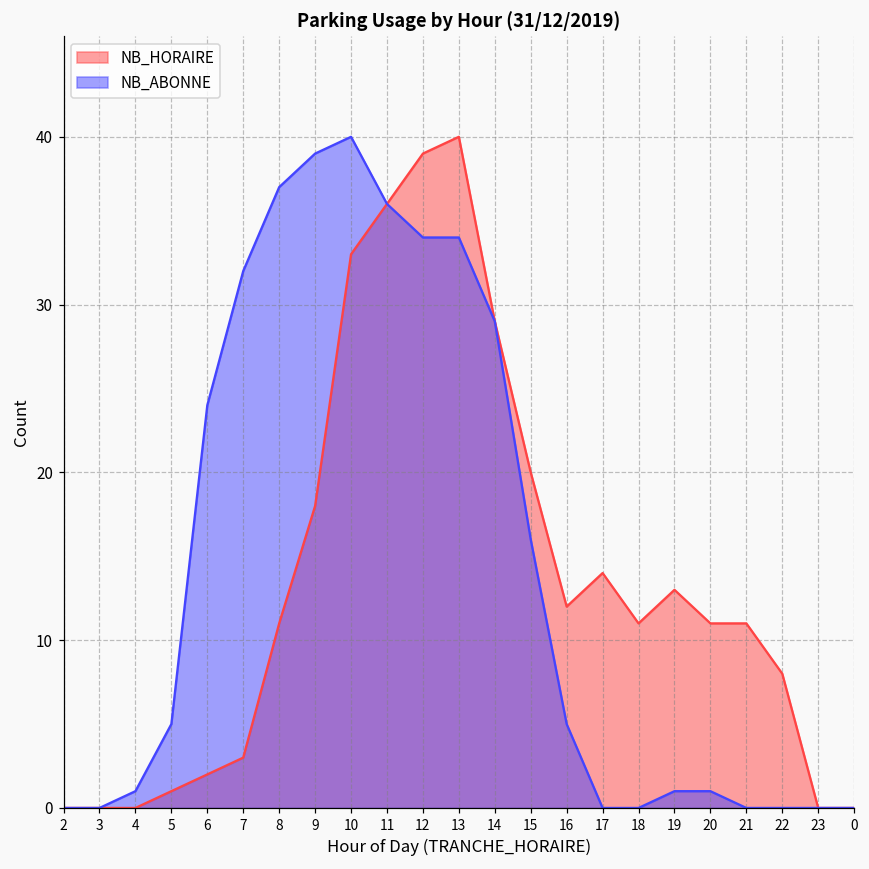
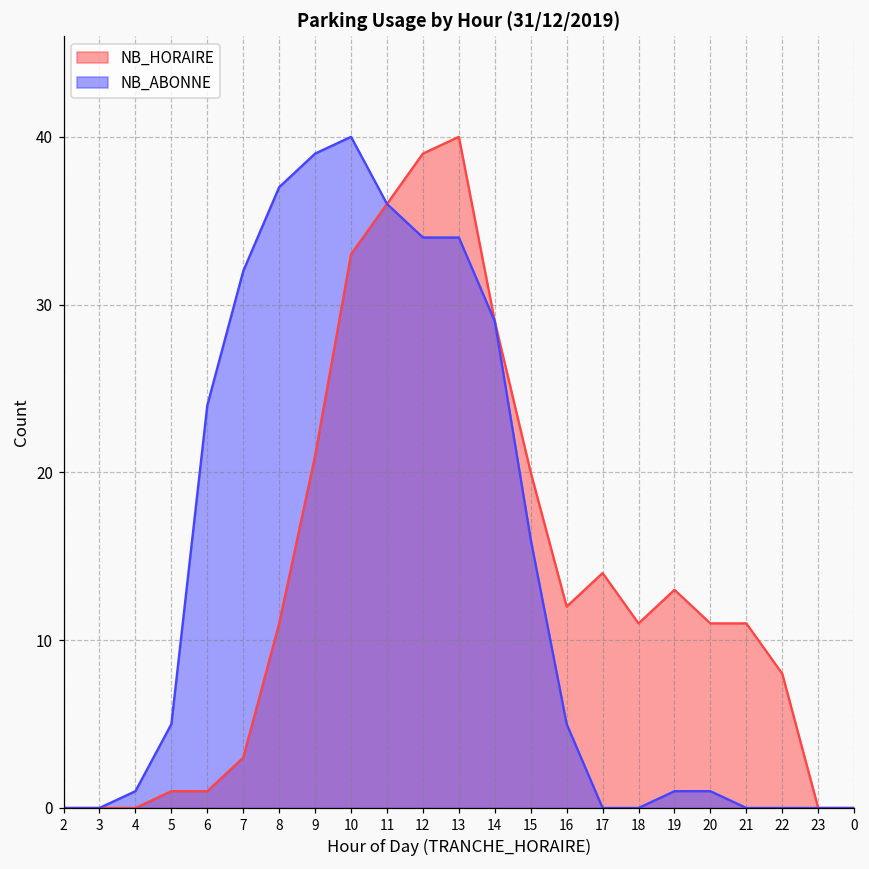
  {
    "NB_HORAIRE": {
      "4": 0,
      "5": 1,
-     "6": 2,
+     "6": 1,
      "7": 3,
      "8": 11,
-     "9": 18,
+     "9": 21,
      "10": 33,
      "12": 39,
      "13": 40,
      "15": 20,
      "16": 12,
      "17": 14,
      "18": 11,
      "19": 13,
      "20": 11,
      "21": 11,
      "22": 8
    },
    "NB_ABONNE": {
      "4": 1,
      "5": 5,
      "6": 24,
      "7": 32,
      "8": 37,
      "9": 39,
      "10": 40,
      "12": 34,
      "13": 34,
      "15": 16,
      "16": 5,
      "17": 0,
      "18": 0,
      "19": 1,
      "20": 1,
      "21": 0,
      "22": 0
    }
  }
